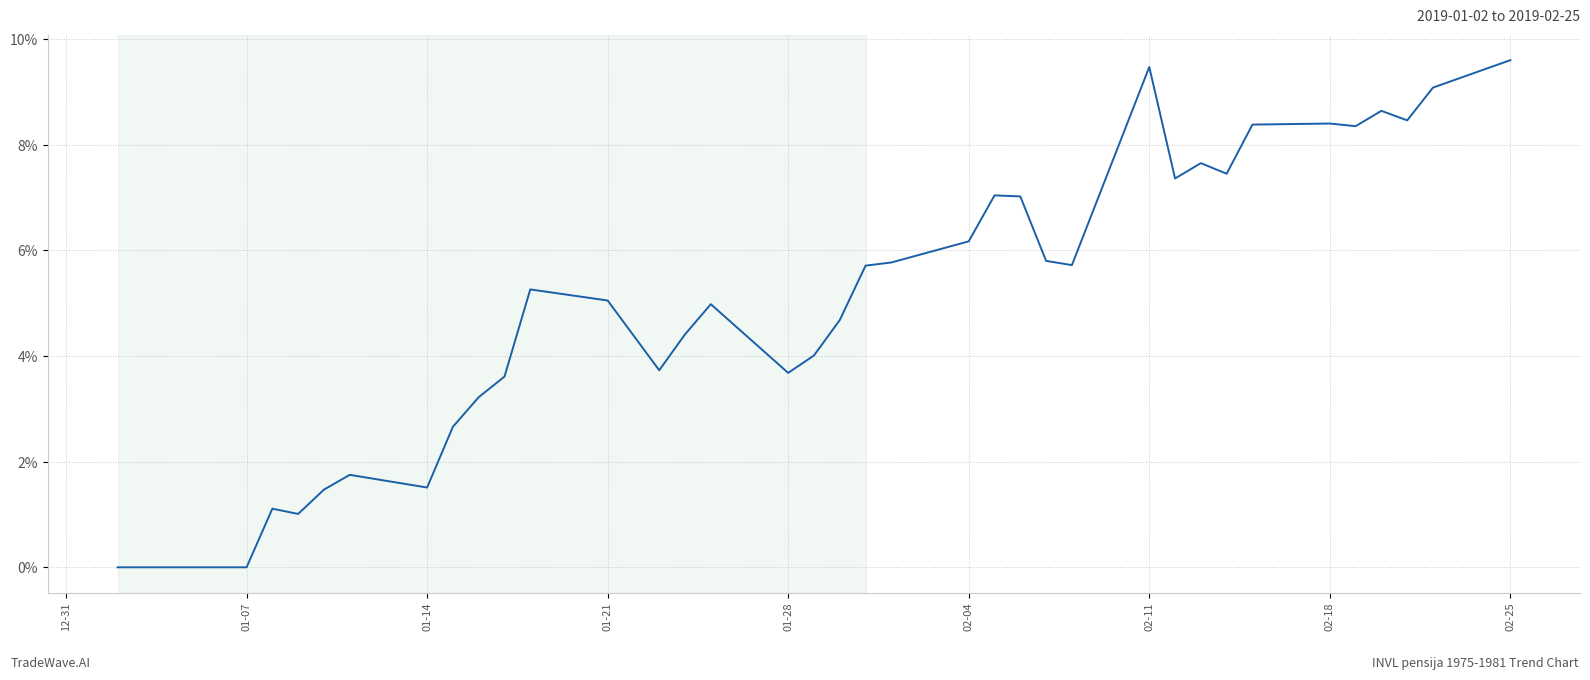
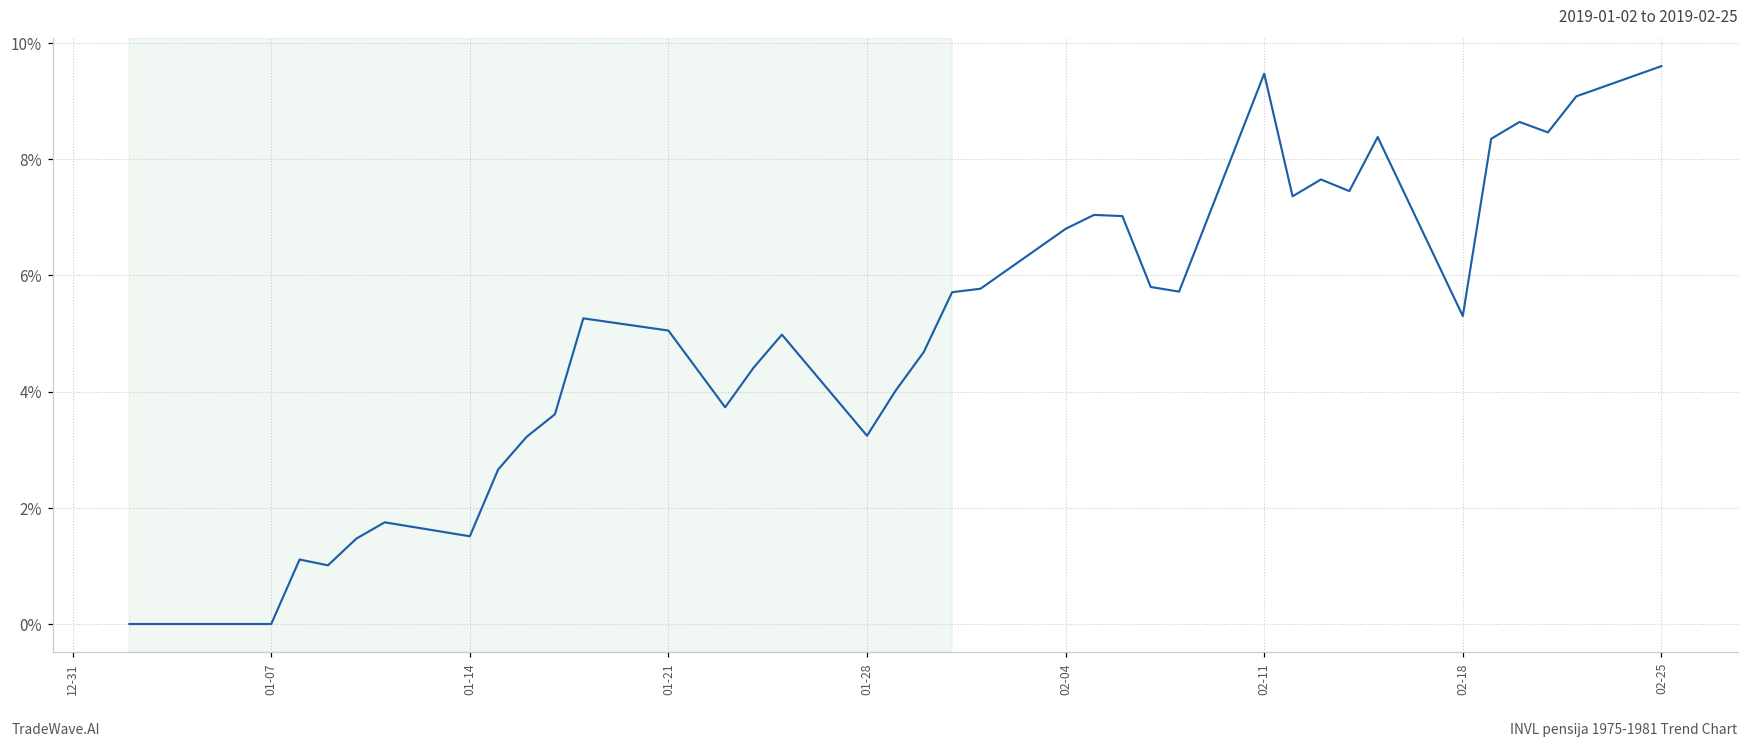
  {
    "01-07": "0.0%",
    "01-14": "1.5%",
    "01-21": "5.0%",
-   "01-28": "3.7%",
-   "02-04": "6.2%",
+   "01-28": "3.2%",
+   "02-04": "6.8%",
    "02-11": "9.5%",
-   "02-18": "8.4%",
+   "02-18": "5.3%",
    "02-25": "9.6%"
  }
